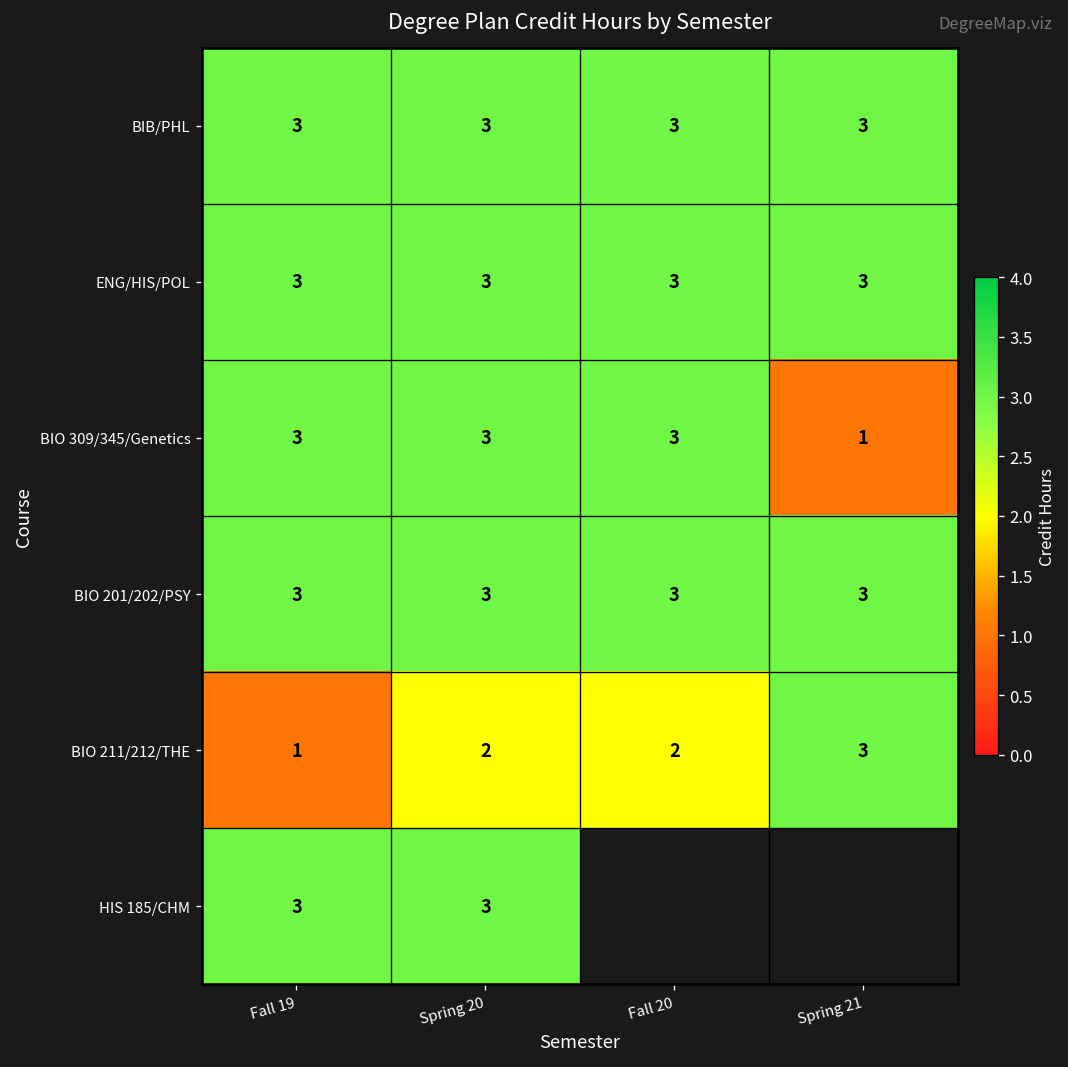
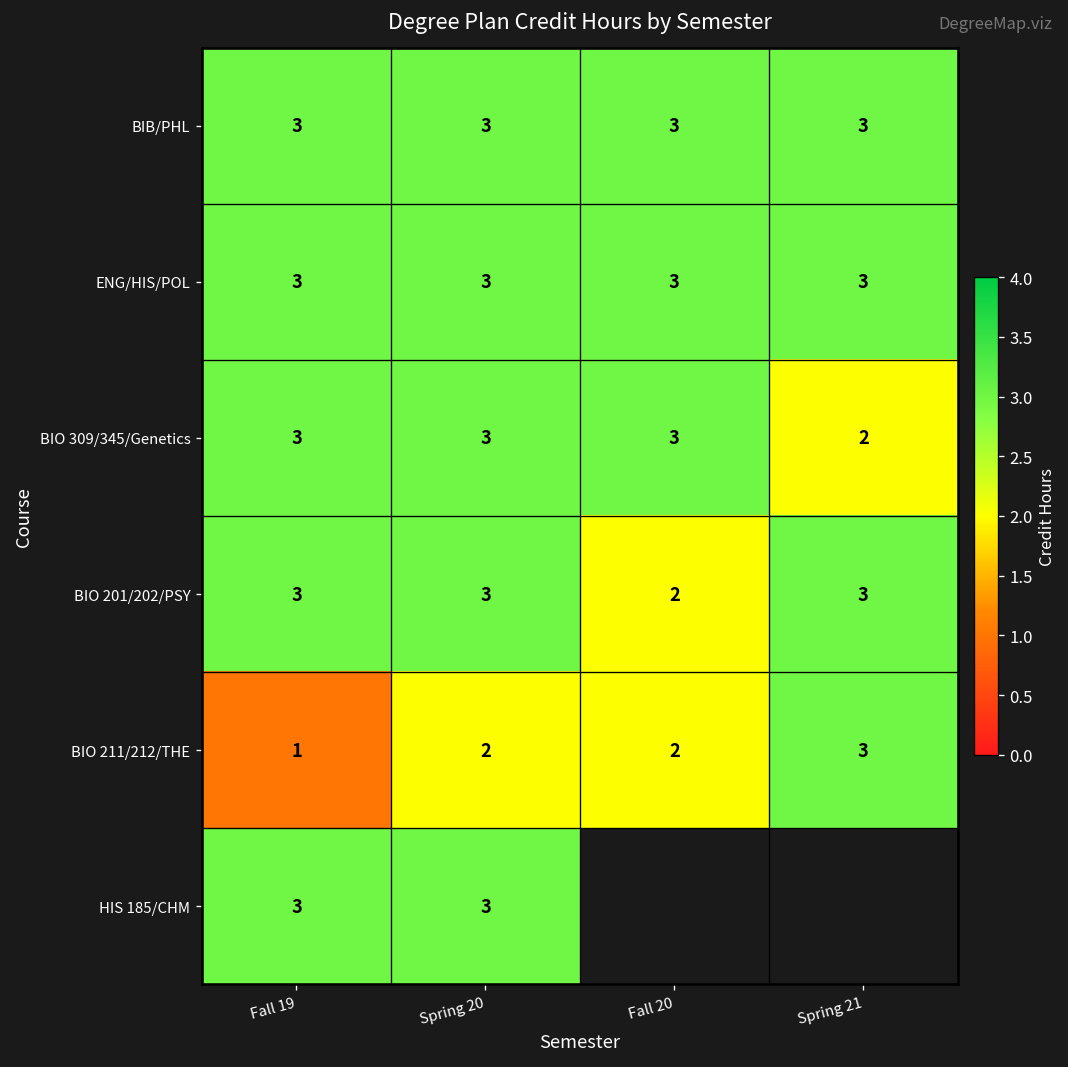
  {
    "BIB/PHL": {
      "Fall 19": 3,
      "Spring 20": 3,
      "Fall 20": 3,
      "Spring 21": 3
    },
    "ENG/HIS/POL": {
      "Fall 19": 3,
      "Spring 20": 3,
      "Fall 20": 3,
      "Spring 21": 3
    },
    "BIO 309/345/Genetics": {
      "Fall 19": 3,
      "Spring 20": 3,
      "Fall 20": 3,
-     "Spring 21": 1
+     "Spring 21": 2
    },
    "BIO 201/202/PSY": {
      "Fall 19": 3,
      "Spring 20": 3,
-     "Fall 20": 3,
+     "Fall 20": 2,
      "Spring 21": 3
    },
    "BIO 211/212/THE": {
      "Fall 19": 1,
      "Spring 20": 2,
      "Fall 20": 2,
      "Spring 21": 3
    },
    "HIS 185/CHM": {
      "Fall 19": 3,
      "Spring 20": 3
    }
  }
